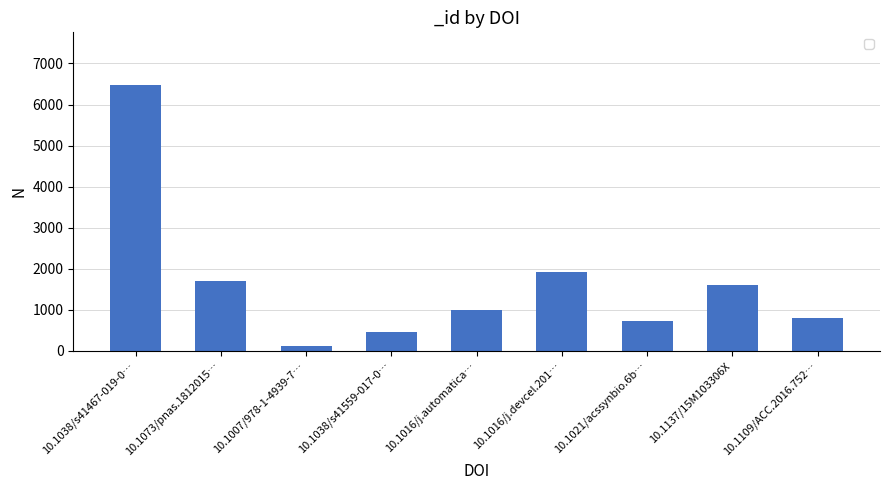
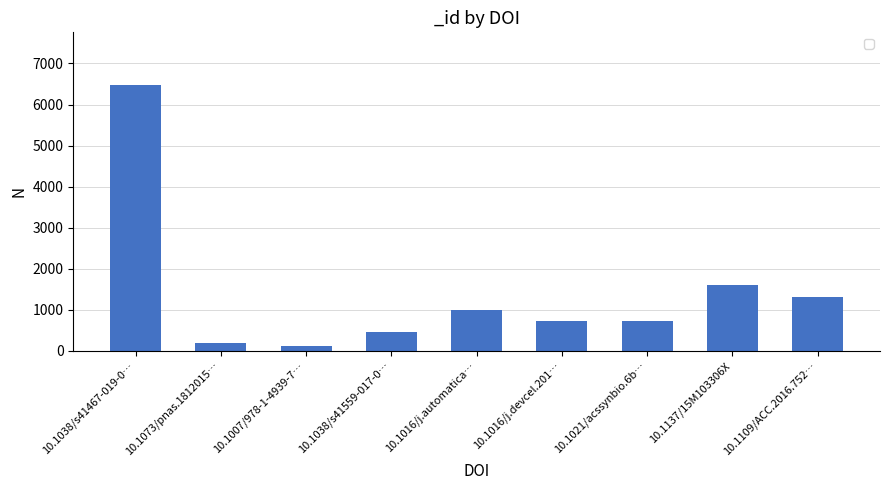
  {
    "10.1038/s41467-019-0…": 6500,
-   "10.1073/pnas.1812015…": 1700,
+   "10.1073/pnas.1812015…": 200,
    "10.1007/978-1-4939-7…": 100,
    "10.1038/s41559-017-0…": 500,
    "10.1016/j.automatica…": 1000,
-   "10.1016/j.devcel.201…": 1900,
+   "10.1016/j.devcel.201…": 700,
    "10.1021/acssynbio.6b…": 700,
    "10.1137/15M103306X": 1600,
-   "10.1109/ACC.2016.752…": 800
+   "10.1109/ACC.2016.752…": 1300
  }
